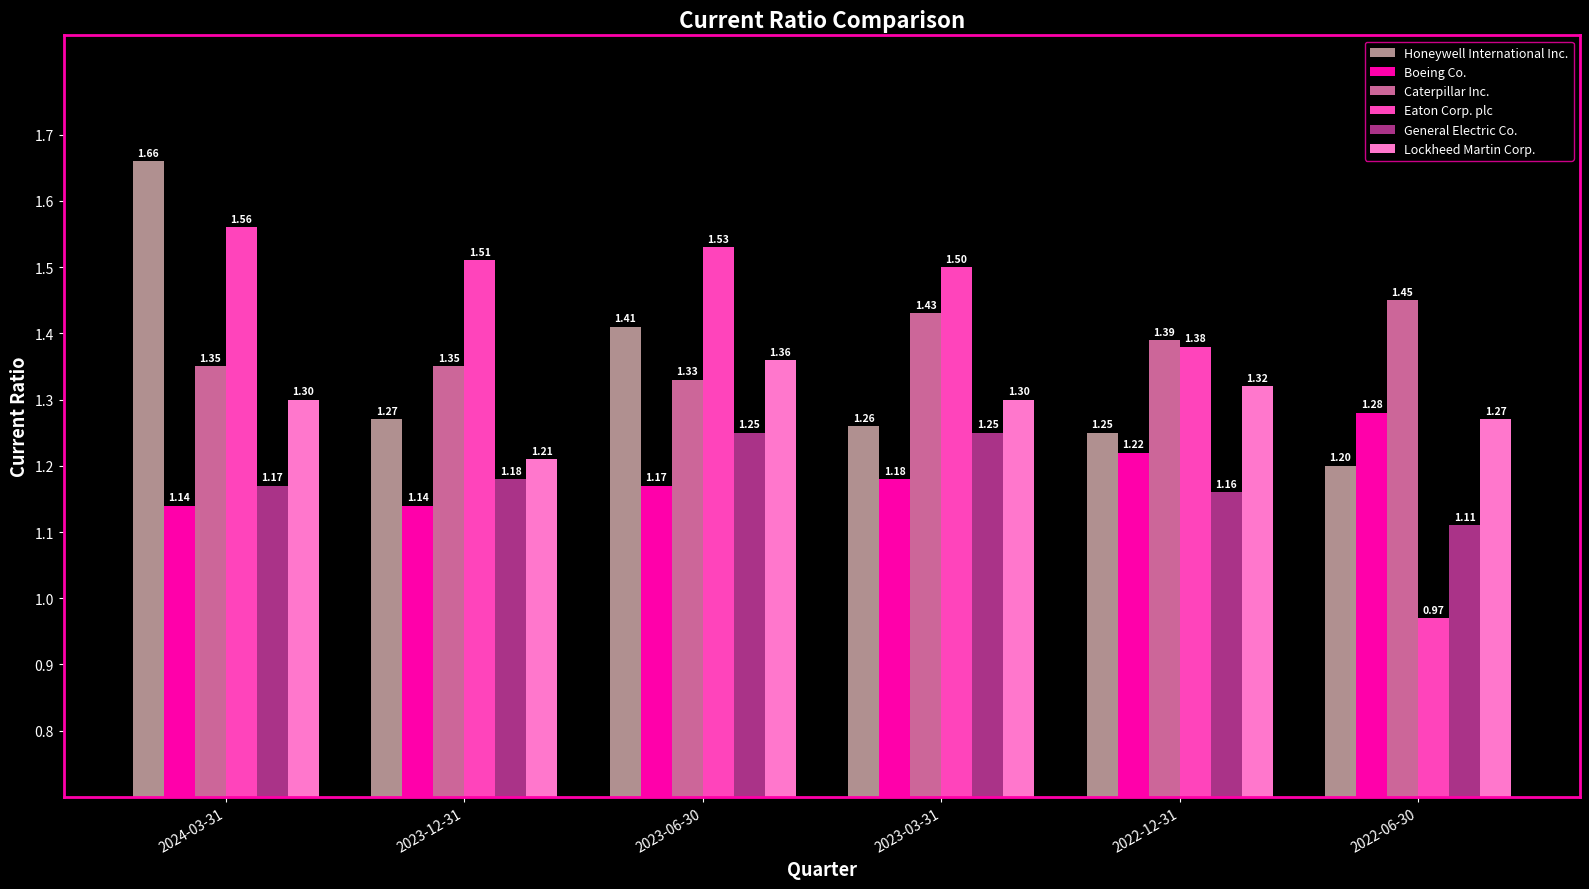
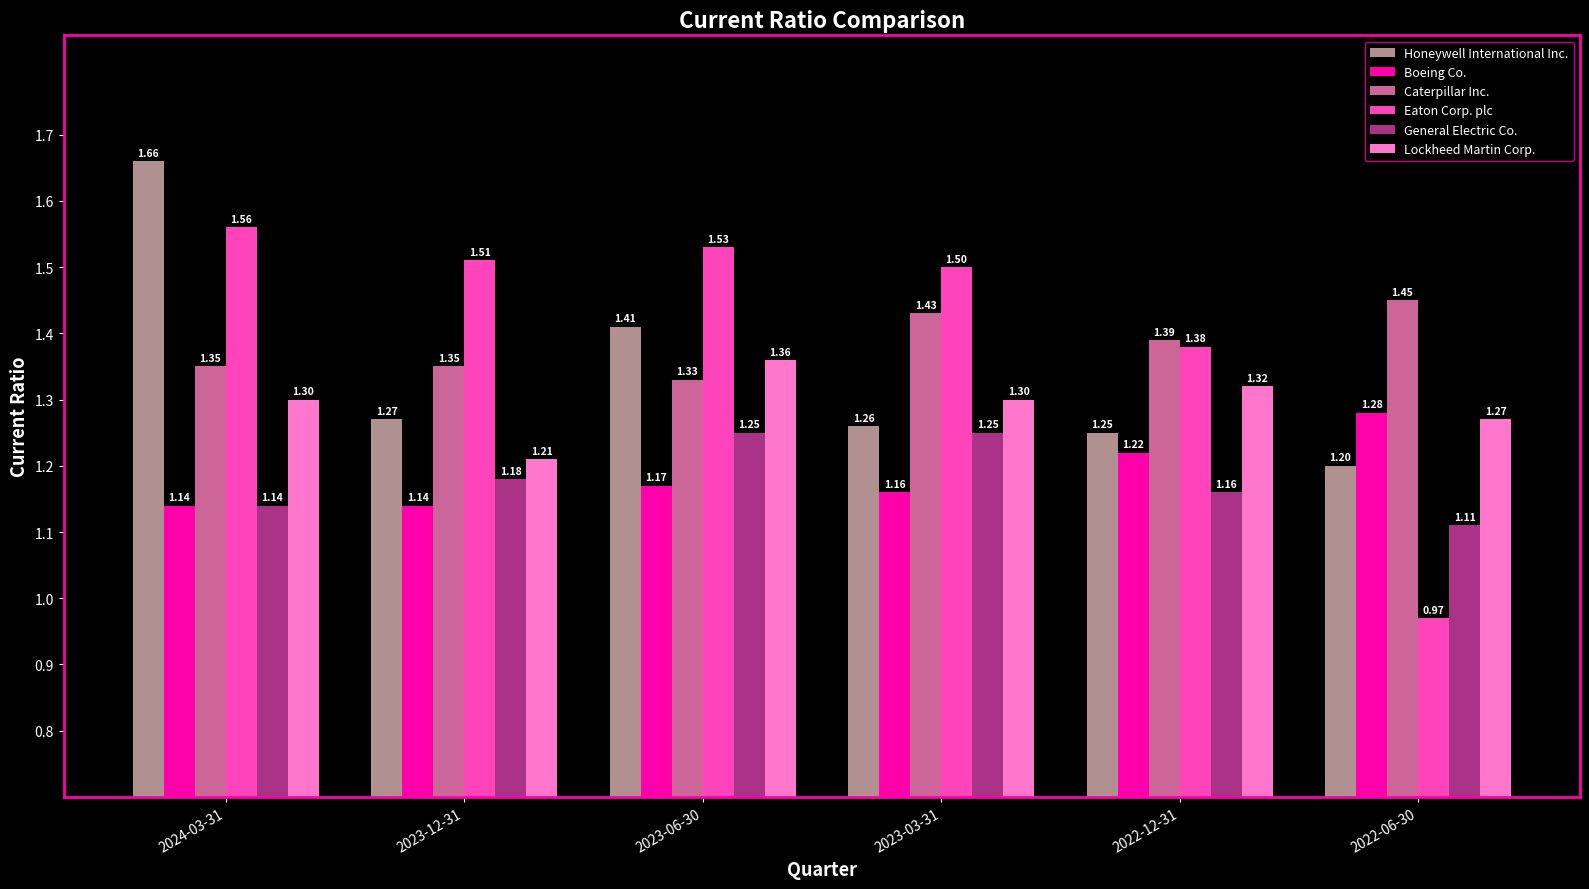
  {
    "Boeing Co.": {
      "2024-03-31": 1.14,
      "2023-12-31": 1.14,
      "2023-06-30": 1.17,
-     "2023-03-31": 1.18,
+     "2023-03-31": 1.16,
      "2022-12-31": 1.22,
      "2022-06-30": 1.28
    },
    "General Electric Co.": {
-     "2024-03-31": 1.17,
+     "2024-03-31": 1.14,
      "2023-12-31": 1.18,
      "2023-06-30": 1.25,
      "2023-03-31": 1.25,
      "2022-12-31": 1.16,
      "2022-06-30": 1.11
    }
  }
